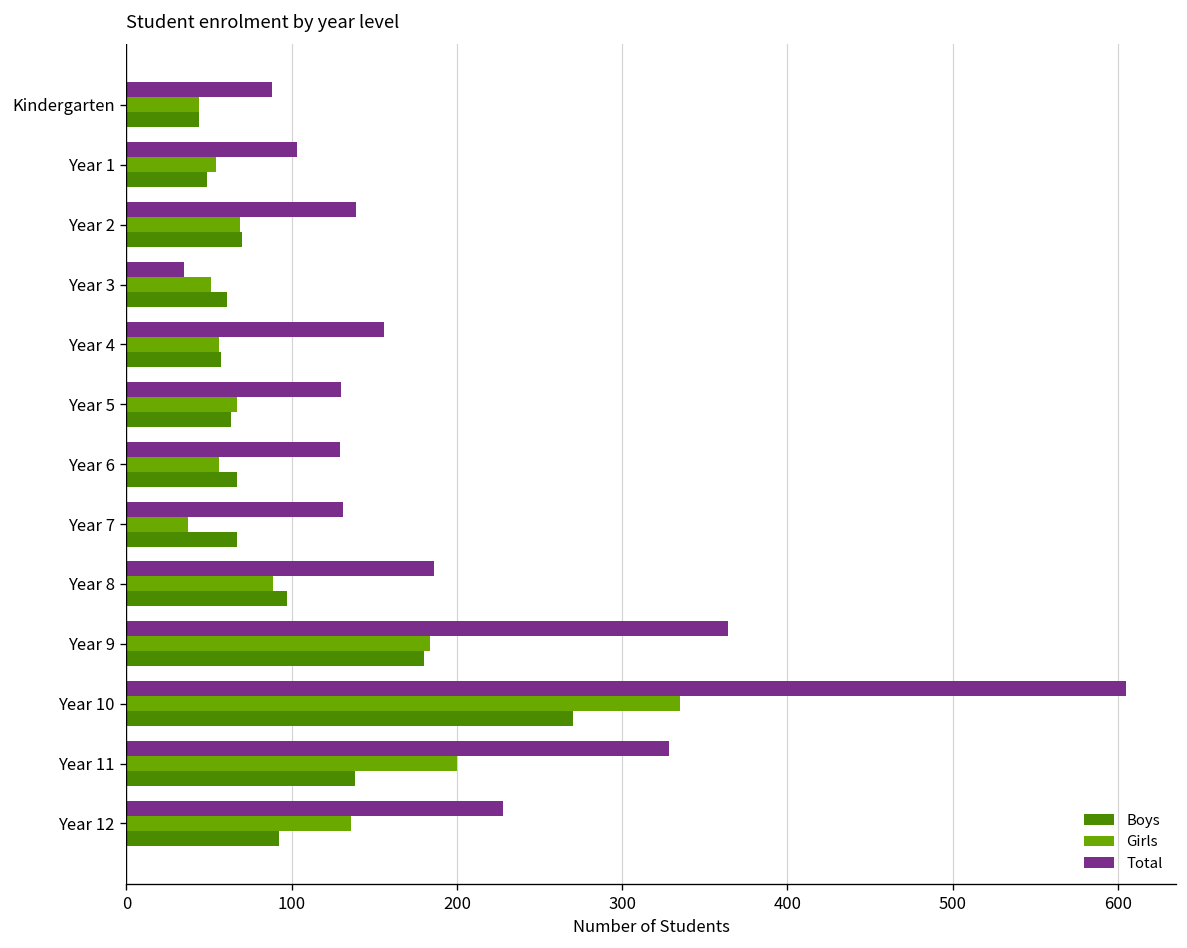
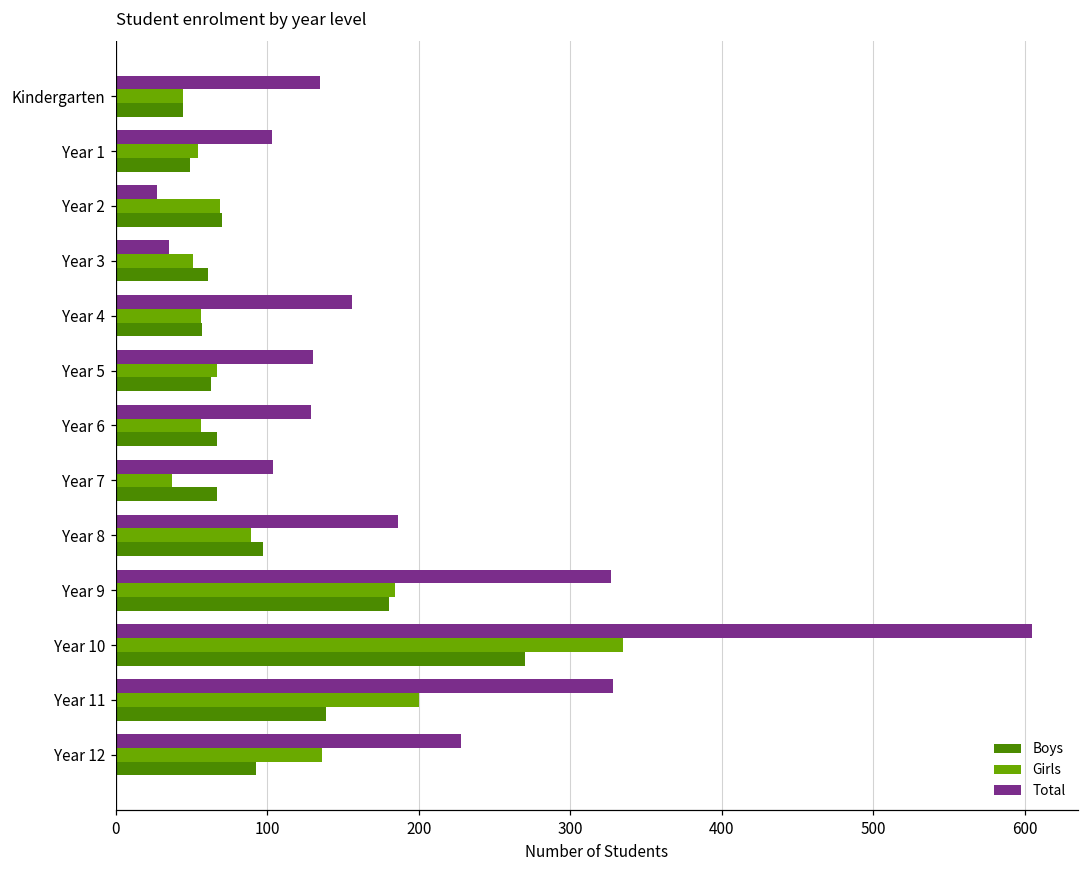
  {
    "Total": {
-     "Kindergarten": 88,
+     "Kindergarten": 135,
      "Year 1": 103,
-     "Year 2": 139,
+     "Year 2": 27,
      "Year 3": 35,
      "Year 4": 156,
      "Year 5": 130,
      "Year 6": 129,
-     "Year 7": 131,
+     "Year 7": 104,
      "Year 8": 186,
-     "Year 9": 364,
+     "Year 9": 327,
      "Year 10": 605,
      "Year 11": 328,
      "Year 12": 228
    }
  }
